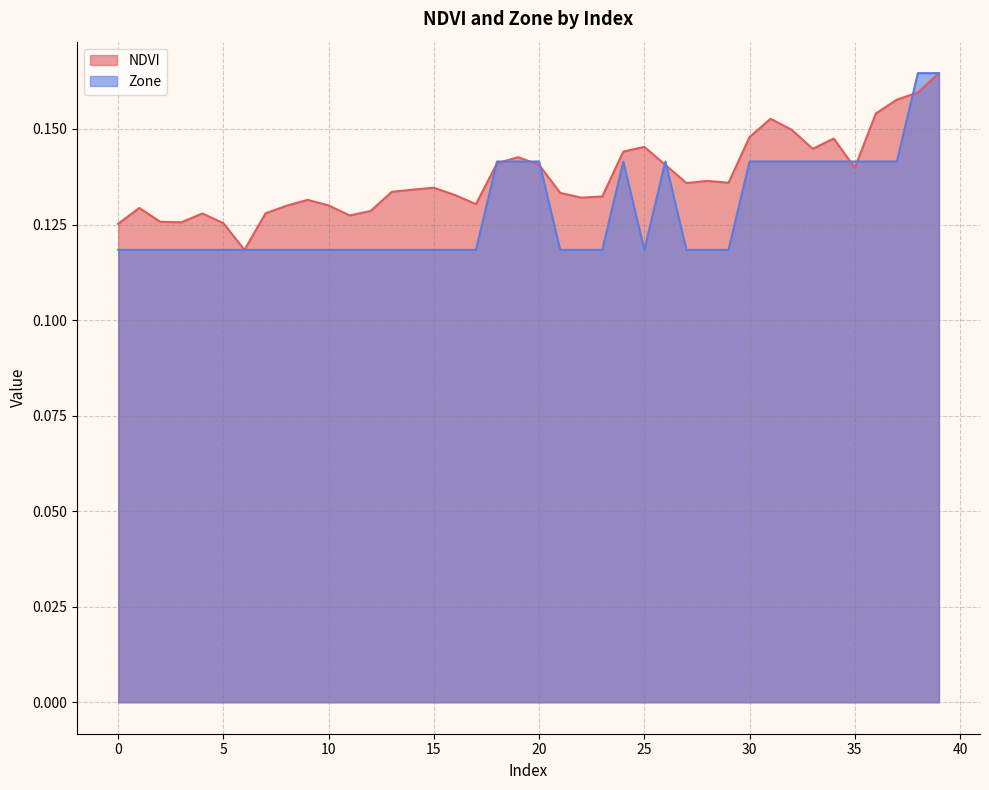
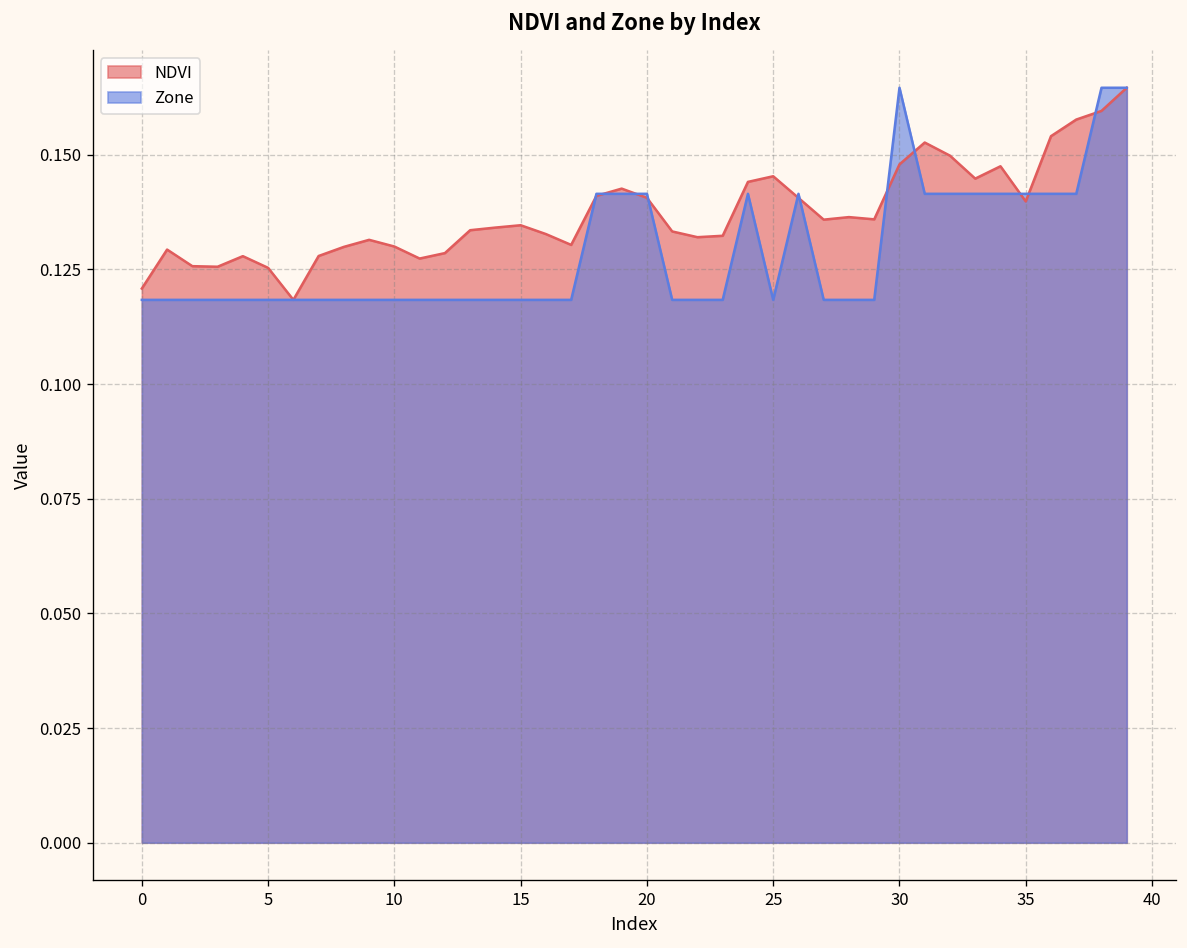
  {
    "NDVI": {
-     "0": 0.125,
+     "0": 0.121,
      "5": 0.125,
      "10": 0.130,
      "15": 0.135,
      "20": 0.141,
      "25": 0.145,
      "30": 0.148,
      "35": 0.140
    },
    "Zone": {
      "0": 0.118,
      "5": 0.118,
      "10": 0.118,
      "15": 0.118,
      "20": 0.141,
      "25": 0.118,
-     "30": 0.141,
+     "30": 0.165,
      "35": 0.141
    }
  }
